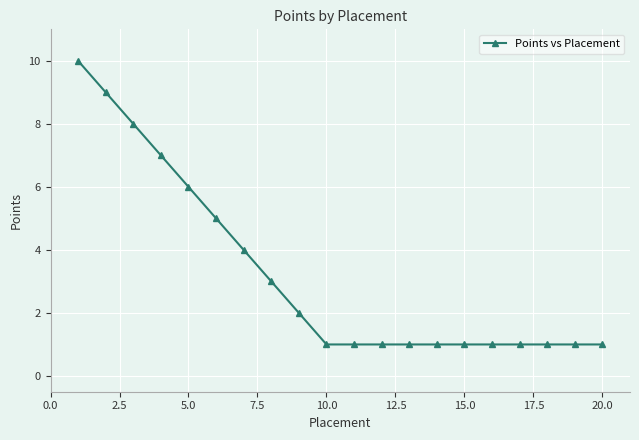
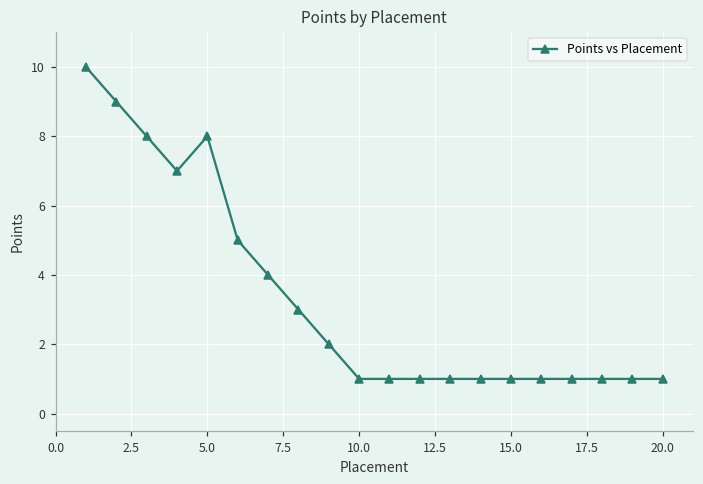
  {
-   "5.0": 6,
+   "5.0": 8,
    "10.0": 1,
    "15.0": 1,
    "20.0": 1
  }
